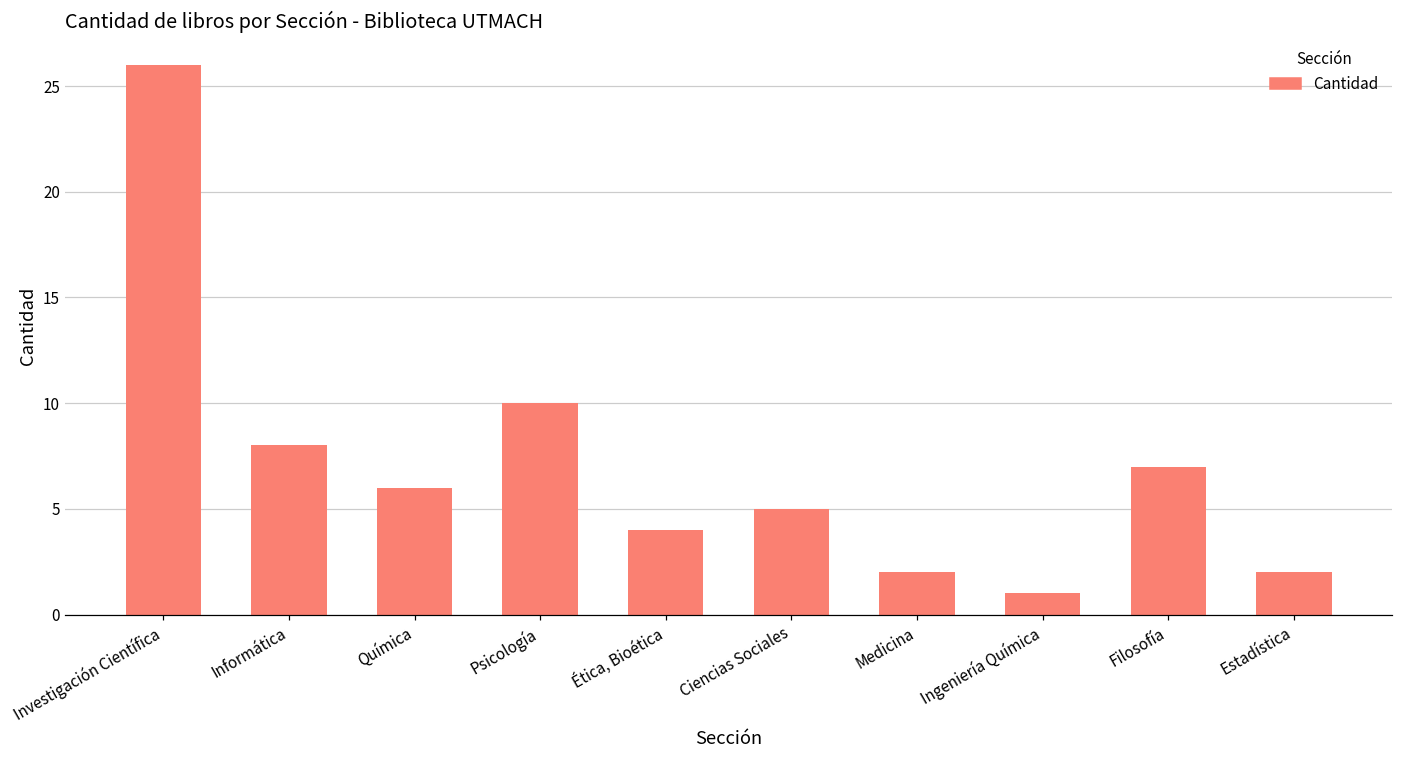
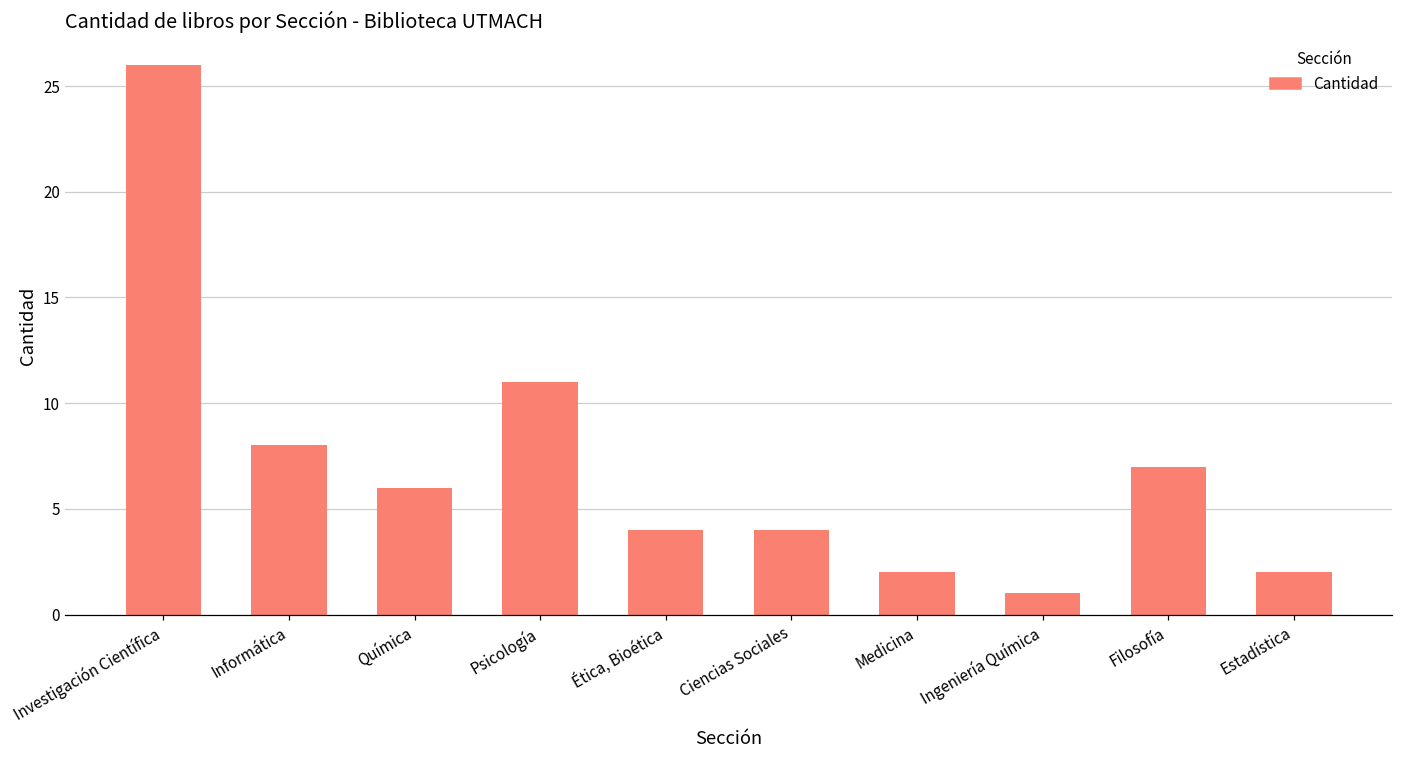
  {
    "Investigación Científica": 26,
    "Informática": 8,
    "Química": 6,
-   "Psicología": 10,
+   "Psicología": 11,
    "Ética, Bioética": 4,
-   "Ciencias Sociales": 5,
+   "Ciencias Sociales": 4,
    "Medicina": 2,
    "Ingeniería Química": 1,
    "Filosofía": 7,
    "Estadística": 2
  }
